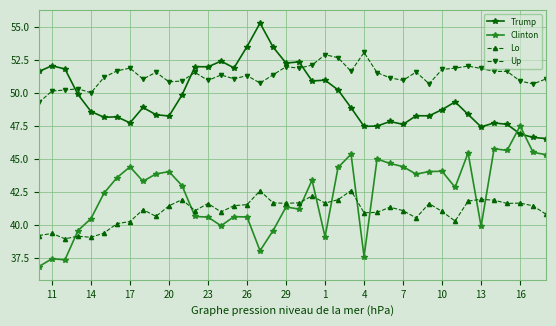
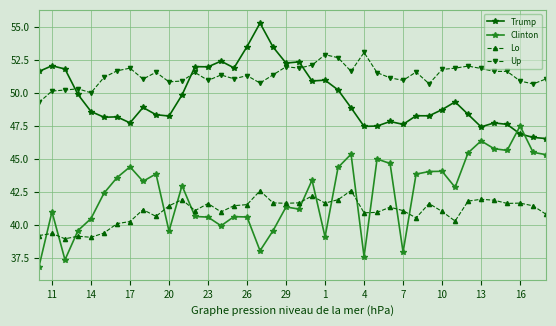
  {
    "Clinton": {
-     "11": 37.5,
+     "11": 41.0,
      "14": 40.5,
      "17": 44.4,
-     "20": 44.1,
+     "20": 39.5,
      "23": 40.6,
      "26": 40.6,
      "29": 41.4,
      "1": 39.1,
      "4": 37.6,
-     "7": 44.4,
+     "7": 38.0,
      "10": 44.1,
-     "13": 39.9,
+     "13": 46.4,
      "16": 47.5
    }
  }
